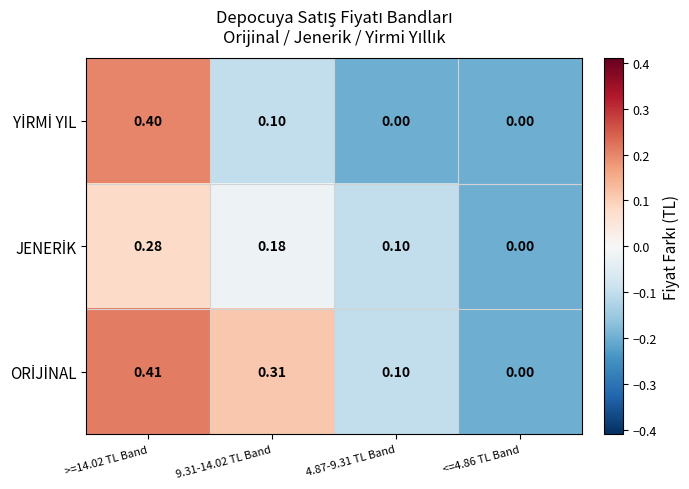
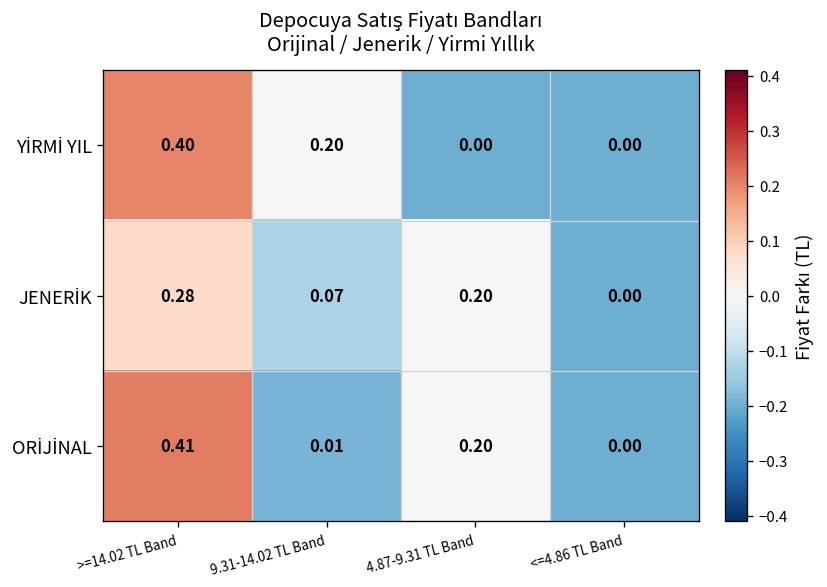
  {
    "YİRMİ YIL": {
      ">=14.02 TL Band": 0.40,
-     "9.31-14.02 TL Band": 0.10,
+     "9.31-14.02 TL Band": 0.20,
      "4.87-9.31 TL Band": 0.00,
      "<=4.86 TL Band": 0.00
    },
    "JENERİK": {
      ">=14.02 TL Band": 0.28,
-     "9.31-14.02 TL Band": 0.18,
-     "4.87-9.31 TL Band": 0.10,
+     "9.31-14.02 TL Band": 0.07,
+     "4.87-9.31 TL Band": 0.20,
      "<=4.86 TL Band": 0.00
    },
    "ORİJİNAL": {
      ">=14.02 TL Band": 0.41,
-     "9.31-14.02 TL Band": 0.31,
-     "4.87-9.31 TL Band": 0.10,
+     "9.31-14.02 TL Band": 0.01,
+     "4.87-9.31 TL Band": 0.20,
      "<=4.86 TL Band": 0.00
    }
  }
